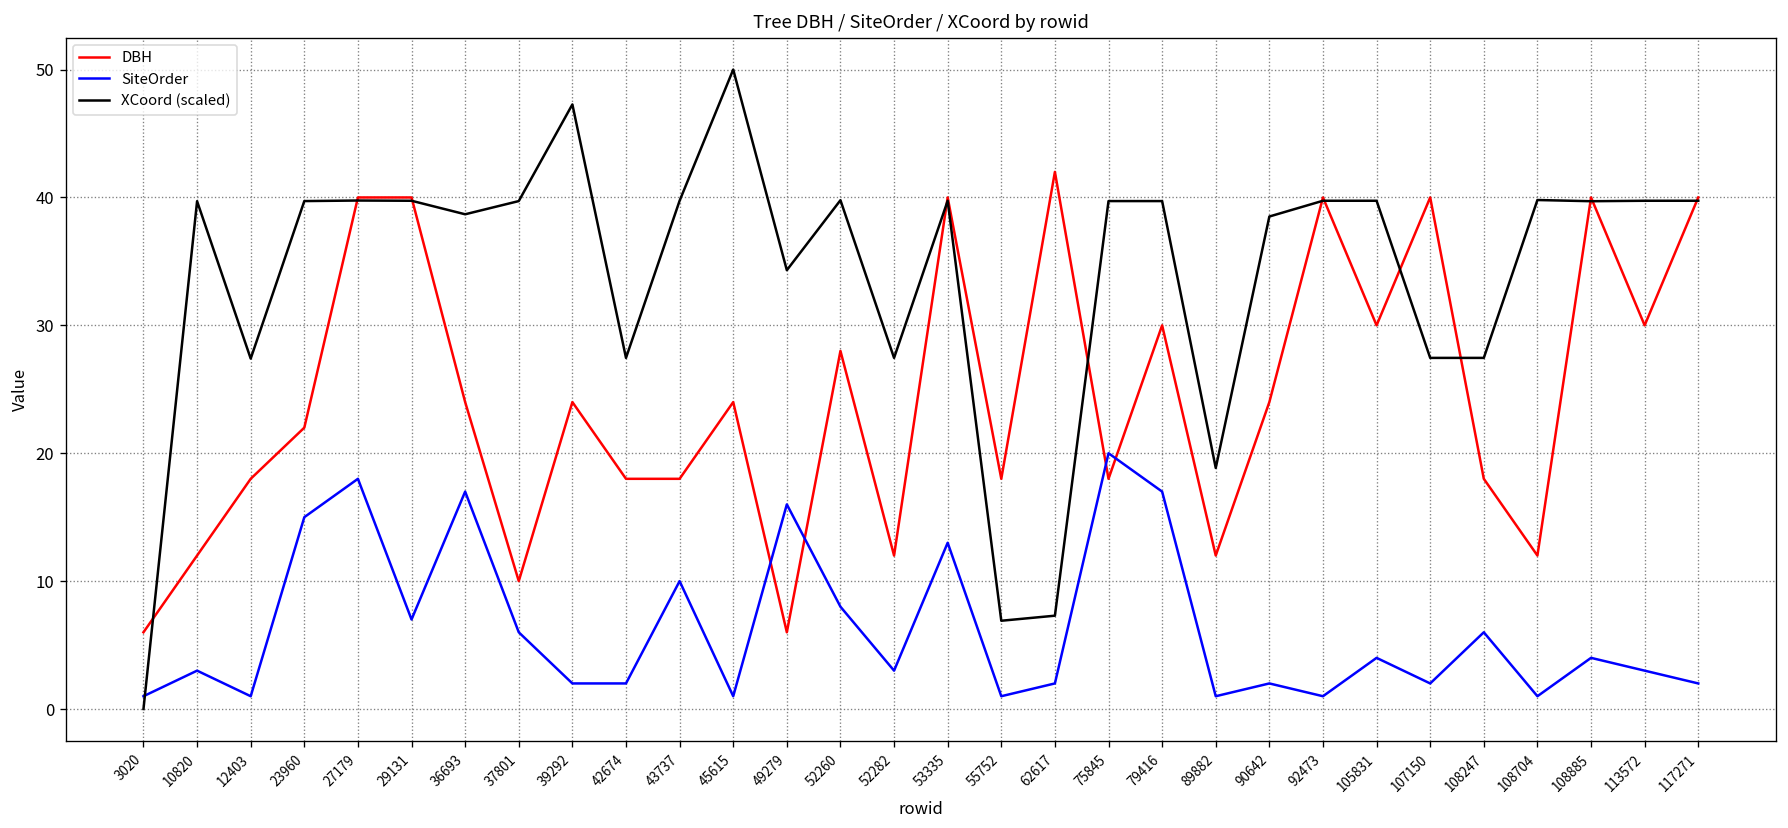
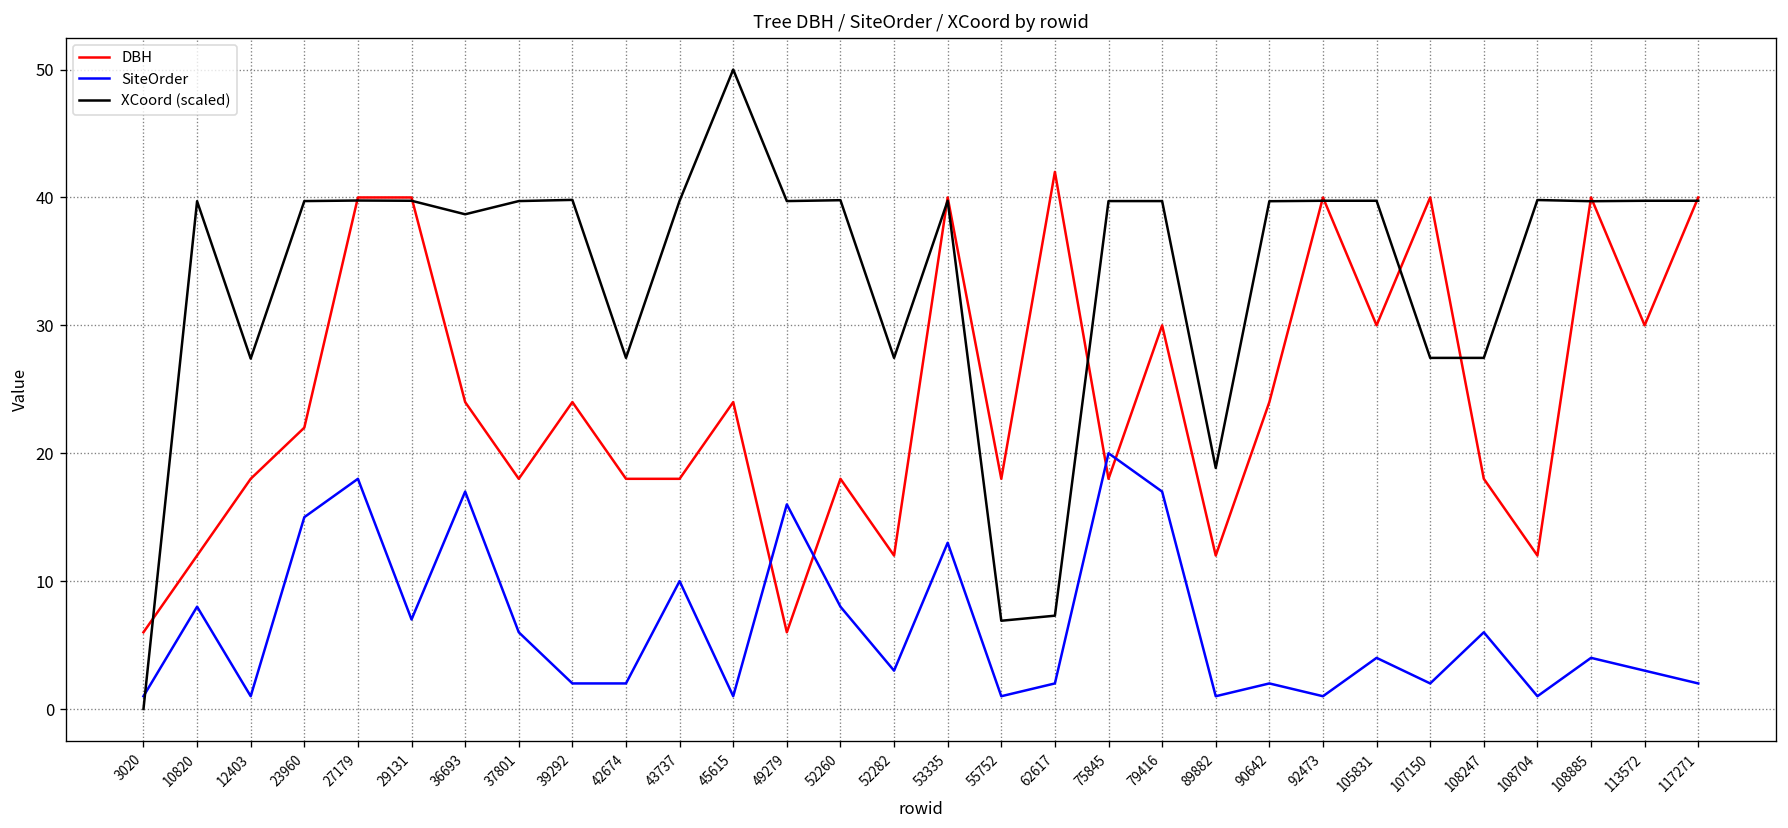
  {
    "DBH": {
      "3020": 6,
      "10820": 12,
      "12403": 18,
      "23960": 22,
      "29131": 40,
      "36693": 24,
-     "37801": 10,
+     "37801": 18,
      "39292": 24,
      "42674": 18,
      "43737": 18,
      "45615": 24,
      "49279": 6,
-     "52260": 28,
+     "52260": 18,
      "52282": 12,
      "53335": 40,
      "55752": 18,
      "62617": 42,
      "75845": 18,
      "79416": 30,
      "89882": 12,
      "90642": 24,
      "92473": 40,
      "105831": 30,
      "107150": 40,
      "108247": 18,
      "108704": 12,
      "108885": 40,
      "113572": 30,
      "117271": 40
    },
    "SiteOrder": {
      "3020": 1,
-     "10820": 3,
+     "10820": 8,
      "12403": 1,
      "23960": 15,
      "27179": 18,
      "29131": 7,
      "36693": 17,
      "37801": 6,
      "39292": 2,
      "42674": 2,
      "43737": 10,
      "45615": 1,
      "49279": 16,
      "52260": 8,
      "52282": 3,
      "53335": 13,
      "55752": 1,
      "62617": 2,
      "75845": 20,
      "79416": 17,
      "89882": 1,
      "90642": 2,
      "92473": 1,
      "105831": 4,
      "107150": 2,
      "108247": 6,
      "108704": 1,
      "108885": 4,
      "113572": 3,
      "117271": 2
    },
    "XCoord (scaled)": {
      "3020": 0.0,
      "10820": 39.7,
      "12403": 27.4,
      "23960": 39.7,
      "29131": 39.7,
      "36693": 38.7,
      "37801": 39.7,
-     "39292": 47.3,
+     "39292": 39.8,
      "42674": 27.5,
      "43737": 39.7,
      "45615": 50.0,
-     "49279": 34.3,
+     "49279": 39.7,
      "52260": 39.8,
      "52282": 27.5,
      "53335": 39.7,
      "55752": 6.9,
      "62617": 7.3,
      "75845": 39.7,
      "79416": 39.7,
      "89882": 18.8,
-     "90642": 38.5,
+     "90642": 39.7,
      "92473": 39.7,
      "105831": 39.7,
      "107150": 27.5,
      "108247": 27.5,
      "108704": 39.8,
      "108885": 39.7,
      "113572": 39.7,
      "117271": 39.7
    }
  }
